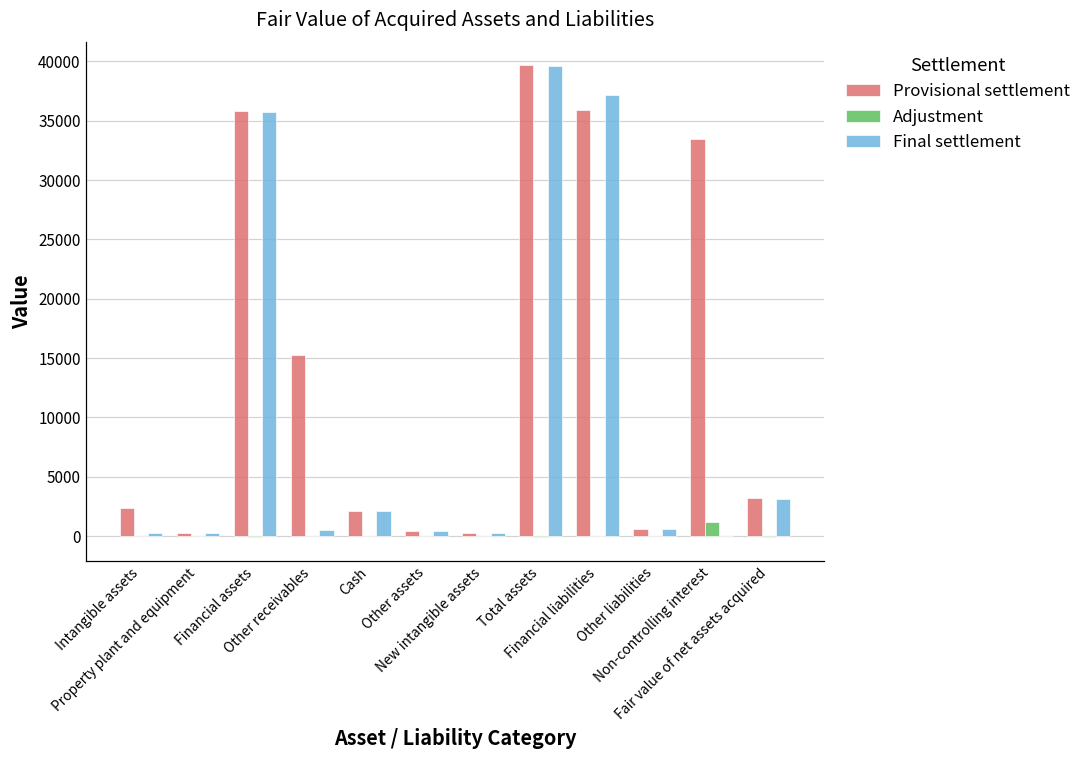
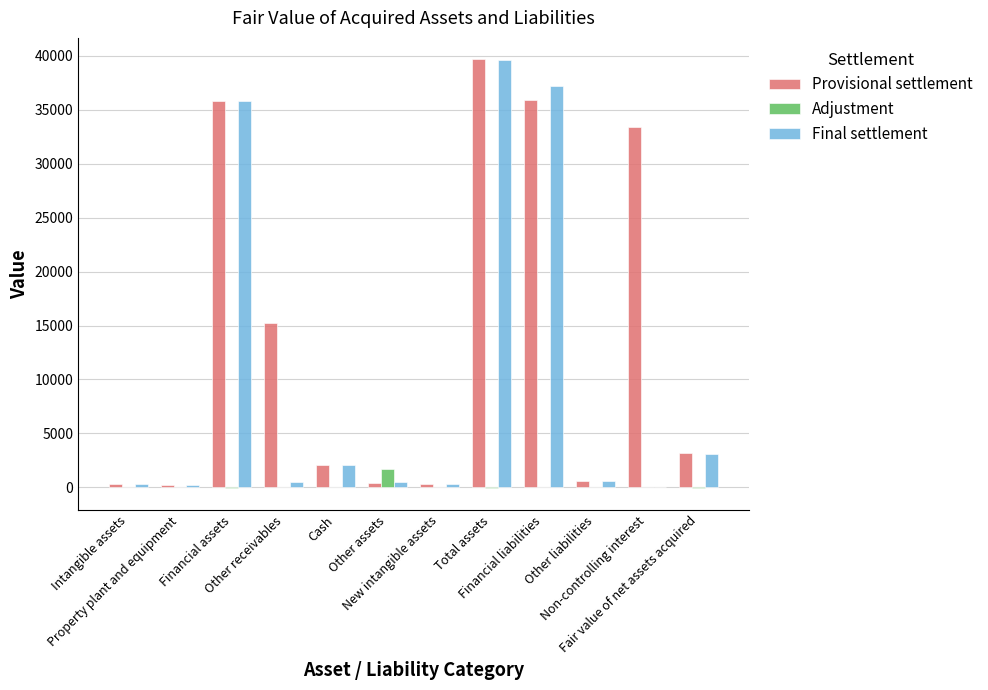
  {
    "Provisional settlement": {
-     "Intangible assets": 2300,
+     "Intangible assets": 300,
      "Financial assets": 35800,
      "Other receivables": 15200,
      "Cash": 2100,
      "Other assets": 400,
      "New intangible assets": 300,
      "Total assets": 39700,
      "Financial liabilities": 35900,
      "Other liabilities": 600,
      "Non-controlling interest": 33400,
      "Fair value of net assets acquired": 3200
    },
    "Adjustment": {
      "Intangible assets": 0,
      "Property plant and equipment": 0,
      "Other receivables": 0,
      "Cash": 0,
-     "Other assets": 0,
+     "Other assets": 1700,
      "New intangible assets": 0,
      "Financial liabilities": 0,
-     "Non-controlling interest": 1200
+     "Non-controlling interest": 0
    },
    "Final settlement": {
      "Intangible assets": 300,
      "Financial assets": 35800,
      "Other receivables": 500,
      "Cash": 2100,
      "Other assets": 500,
      "New intangible assets": 300,
      "Total assets": 39600,
      "Financial liabilities": 37200,
      "Other liabilities": 600,
      "Fair value of net assets acquired": 3100
    }
  }
